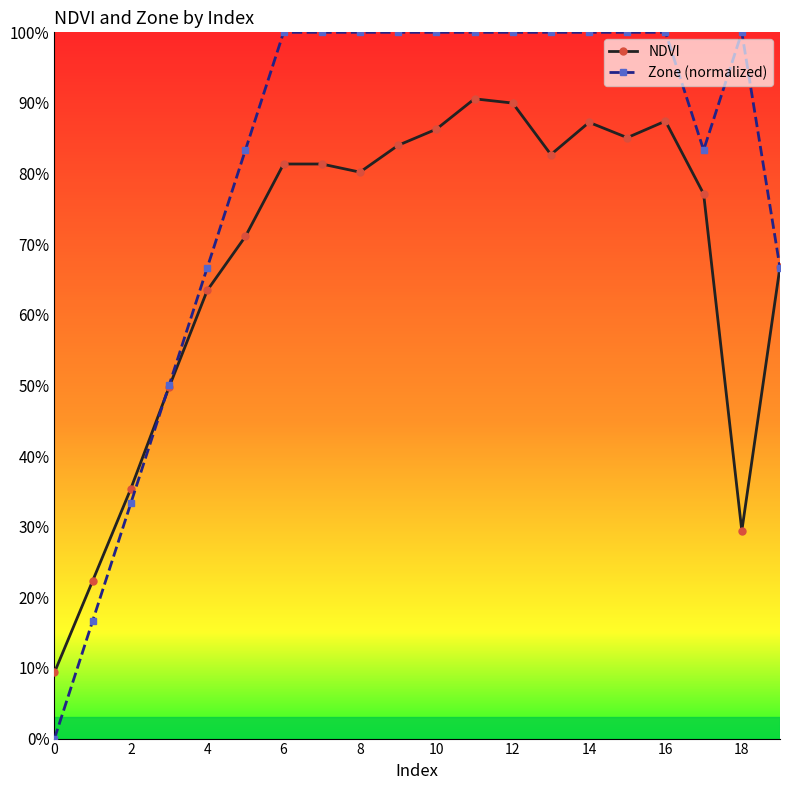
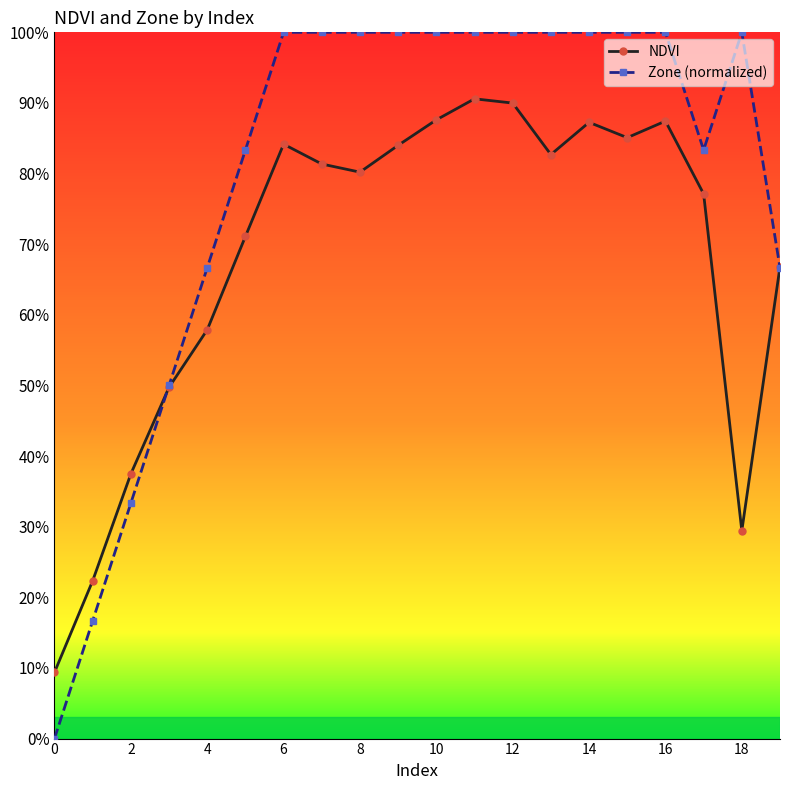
  {
    "NDVI": {
      "0": "9%",
-     "2": "35%",
-     "4": "63%",
-     "6": "81%",
+     "2": "37%",
+     "4": "58%",
+     "6": "84%",
      "8": "80%",
-     "10": "86%",
+     "10": "88%",
      "12": "90%",
      "14": "87%",
      "16": "87%",
      "18": "29%"
    },
    "Zone (normalized)": {
      "2": "33%",
      "4": "67%",
      "6": "100%",
      "8": "100%",
      "10": "100%",
      "12": "100%",
      "14": "100%",
      "16": "100%",
      "18": "100%"
    }
  }
